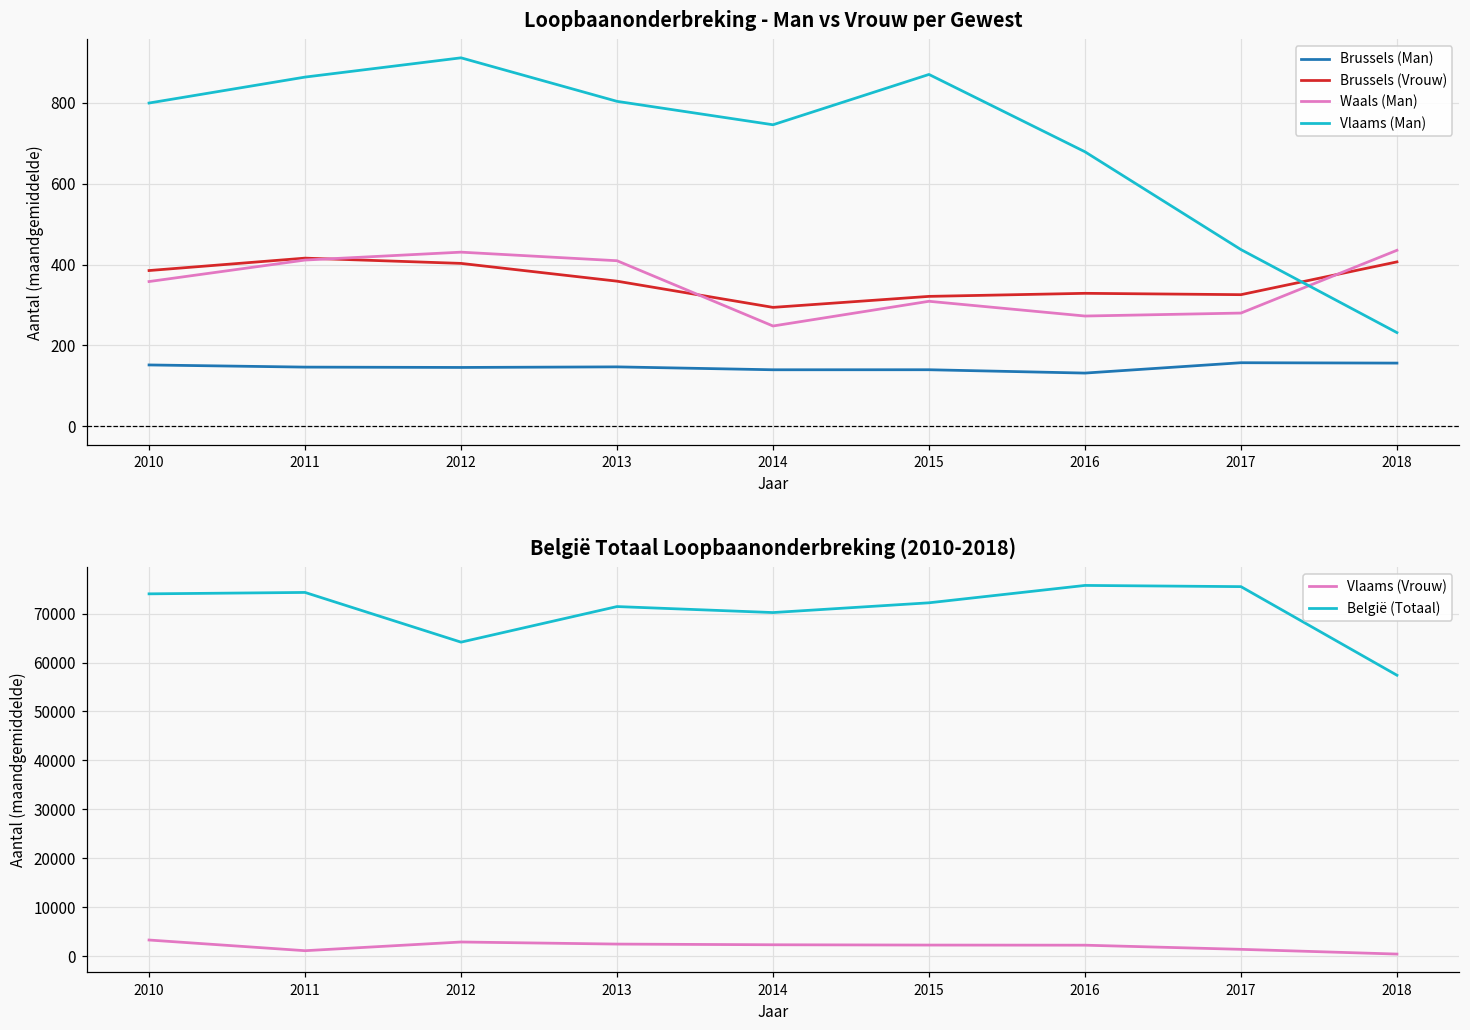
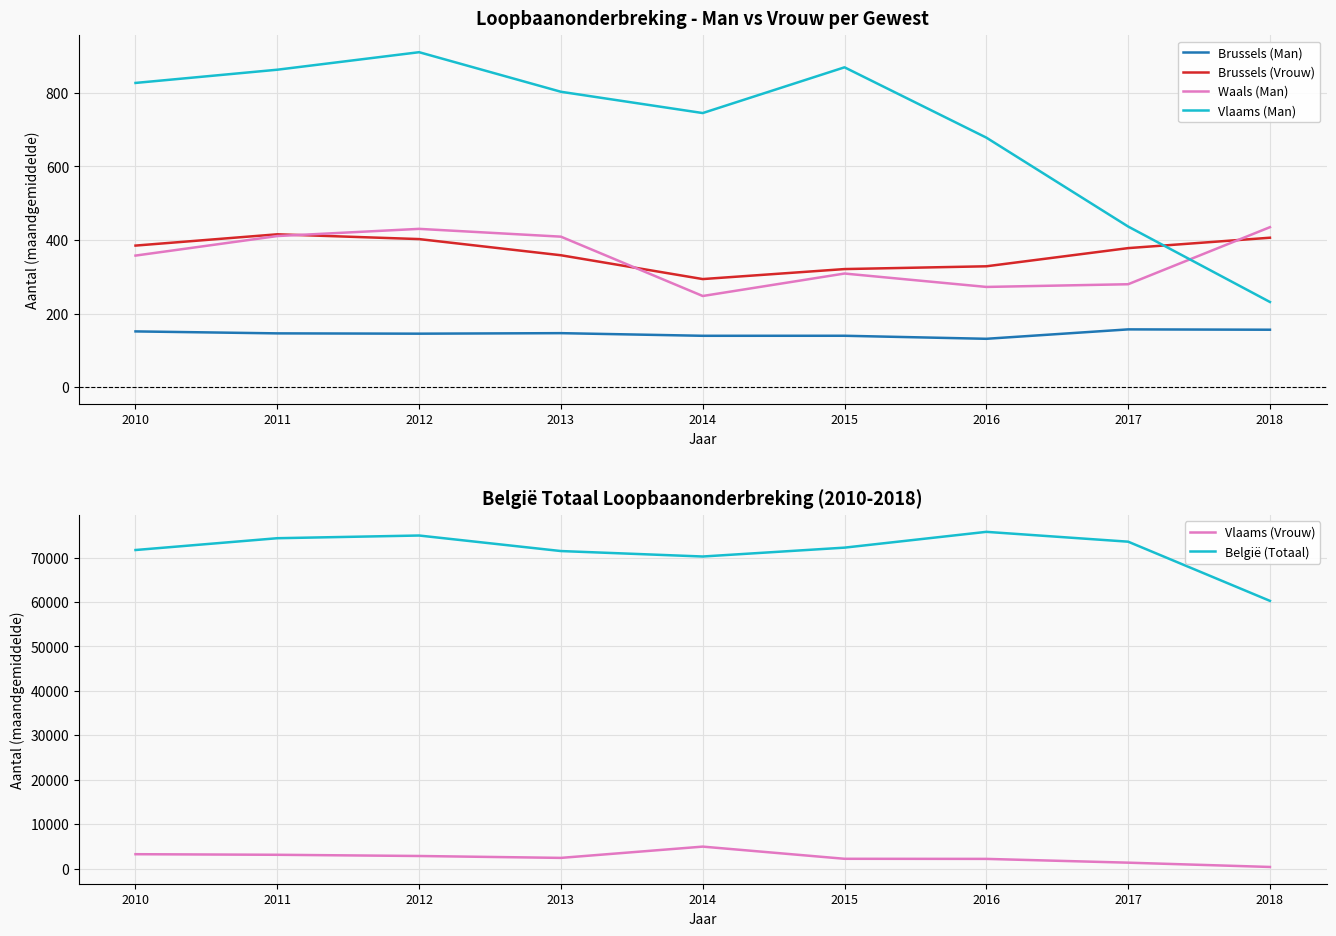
  {
    "Loopbaanonderbreking - Man vs Vrouw per Gewest": {
      "Brussels (Man)": {
        "2010": 150,
        "2011": 150,
        "2012": 150,
        "2013": 150,
        "2014": 140,
        "2015": 140,
        "2016": 130,
        "2017": 160,
        "2018": 160
      },
      "Brussels (Vrouw)": {
        "2010": 390,
        "2012": 400,
        "2013": 360,
        "2014": 290,
        "2015": 320,
        "2016": 330,
-       "2017": 330,
+       "2017": 380,
        "2018": 410
      },
      "Waals (Man)": {
        "2010": 360,
        "2012": 430,
        "2013": 410,
        "2014": 250,
        "2015": 310,
        "2016": 270,
        "2017": 280,
        "2018": 440
      },
      "Vlaams (Man)": {
-       "2010": 800,
+       "2010": 830,
        "2011": 860,
        "2012": 910,
        "2013": 800,
        "2014": 750,
        "2015": 870,
        "2016": 680,
        "2017": 440,
        "2018": 230
      }
    },
    "België Totaal Loopbaanonderbreking (2010-2018)": {
      "Vlaams (Vrouw)": {
        "2010": 3000,
-       "2011": 1000,
+       "2011": 3000,
        "2012": 3000,
        "2013": 2000,
-       "2014": 2000,
+       "2014": 5000,
        "2015": 2000,
        "2016": 2000,
        "2017": 1000,
        "2018": 0
      },
      "België (Totaal)": {
-       "2010": 74000,
+       "2010": 72000,
        "2011": 74000,
-       "2012": 64000,
+       "2012": 75000,
        "2013": 71000,
        "2014": 70000,
        "2015": 72000,
        "2016": 76000,
-       "2017": 76000,
-       "2018": 57000
+       "2017": 74000,
+       "2018": 60000
      }
    }
  }
